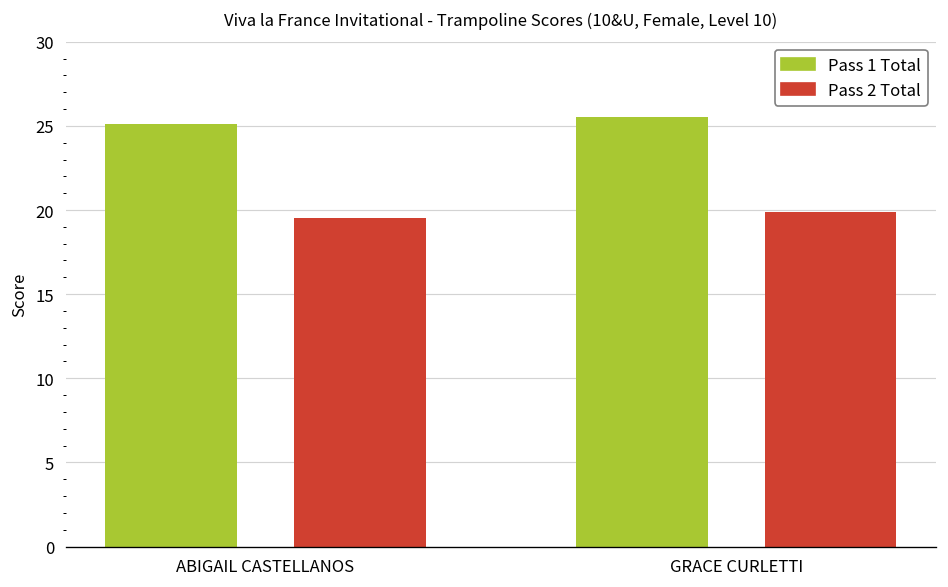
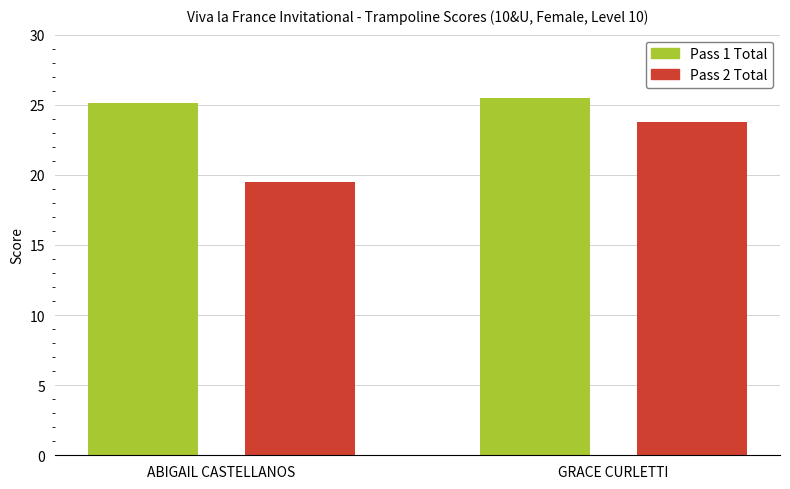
  {
    "Pass 1 Total": {
      "ABIGAIL CASTELLANOS": 25.1,
      "GRACE CURLETTI": 25.5
    },
    "Pass 2 Total": {
      "ABIGAIL CASTELLANOS": 19.5,
-     "GRACE CURLETTI": 19.9
+     "GRACE CURLETTI": 23.8
    }
  }
